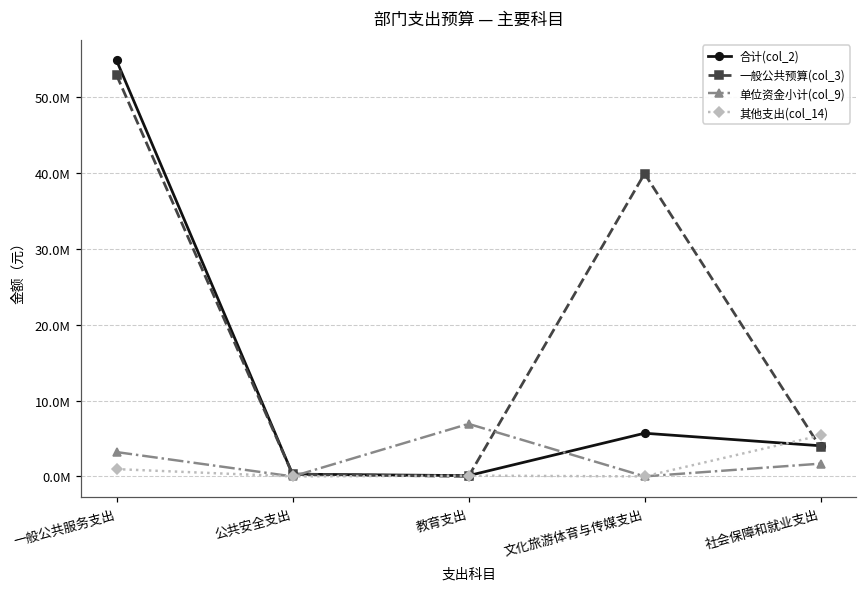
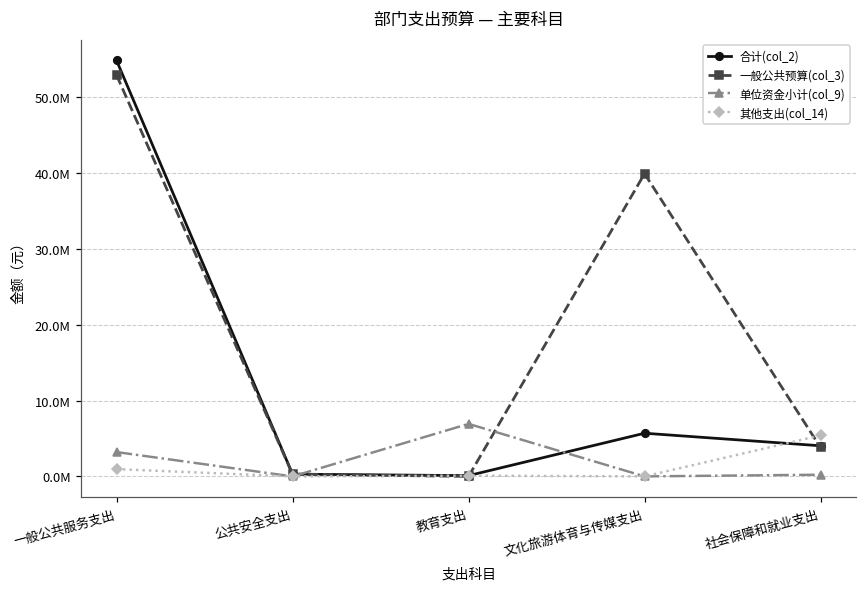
  {
    "合计(col_2)": {
      "一般公共服务支出": 55000000,
      "文化旅游体育与传媒支出": 6000000
    },
    "一般公共预算(col_3)": {
      "一般公共服务支出": 53000000,
      "文化旅游体育与传媒支出": 40000000
    },
    "单位资金小计(col_9)": {
      "一般公共服务支出": 3000000,
      "教育支出": 7000000,
-     "社会保障和就业支出": 2000000
+     "社会保障和就业支出": 0
    },
    "其他支出(col_14)": {
      "一般公共服务支出": 1000000,
      "社会保障和就业支出": 5000000
    }
  }
